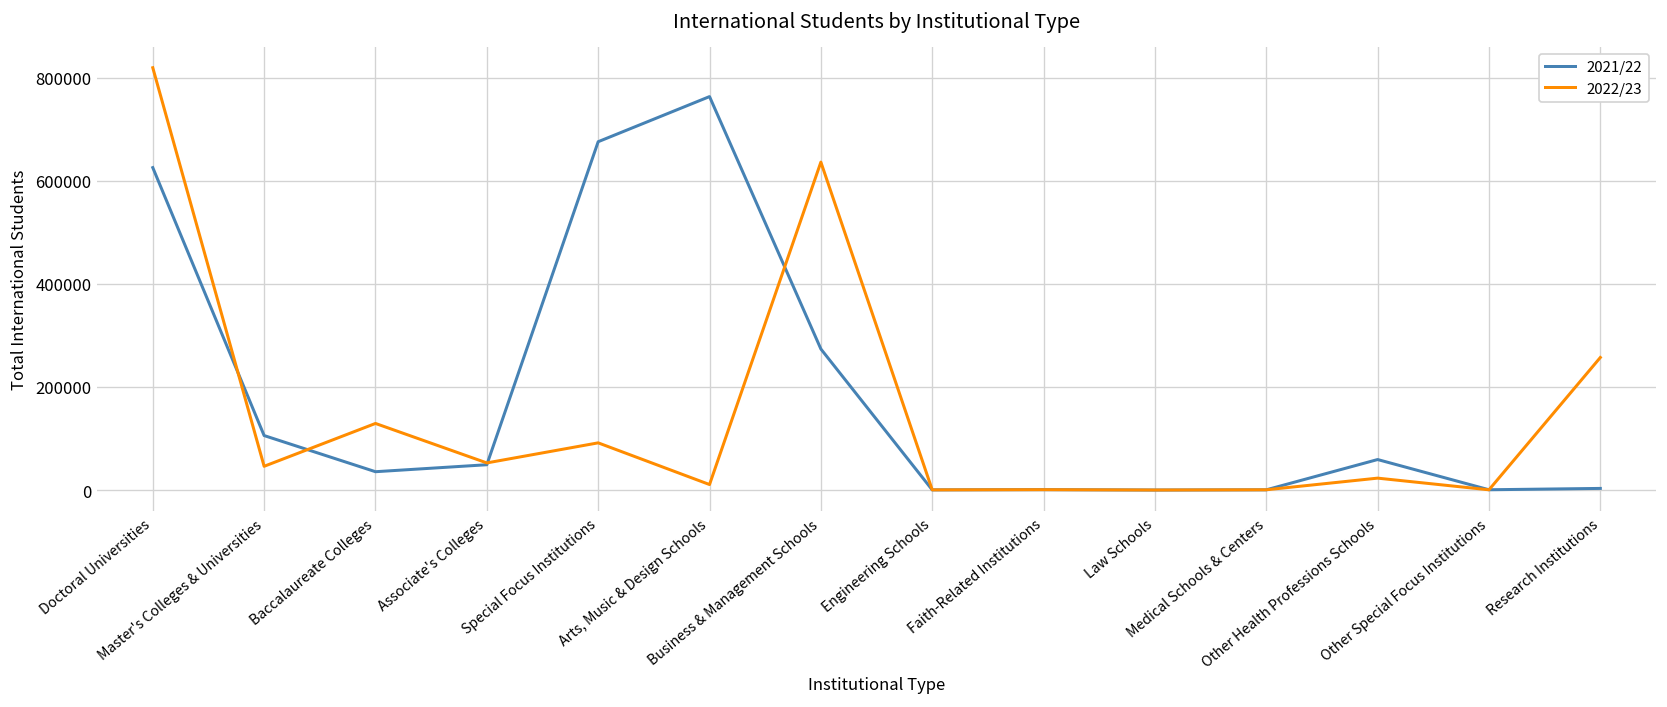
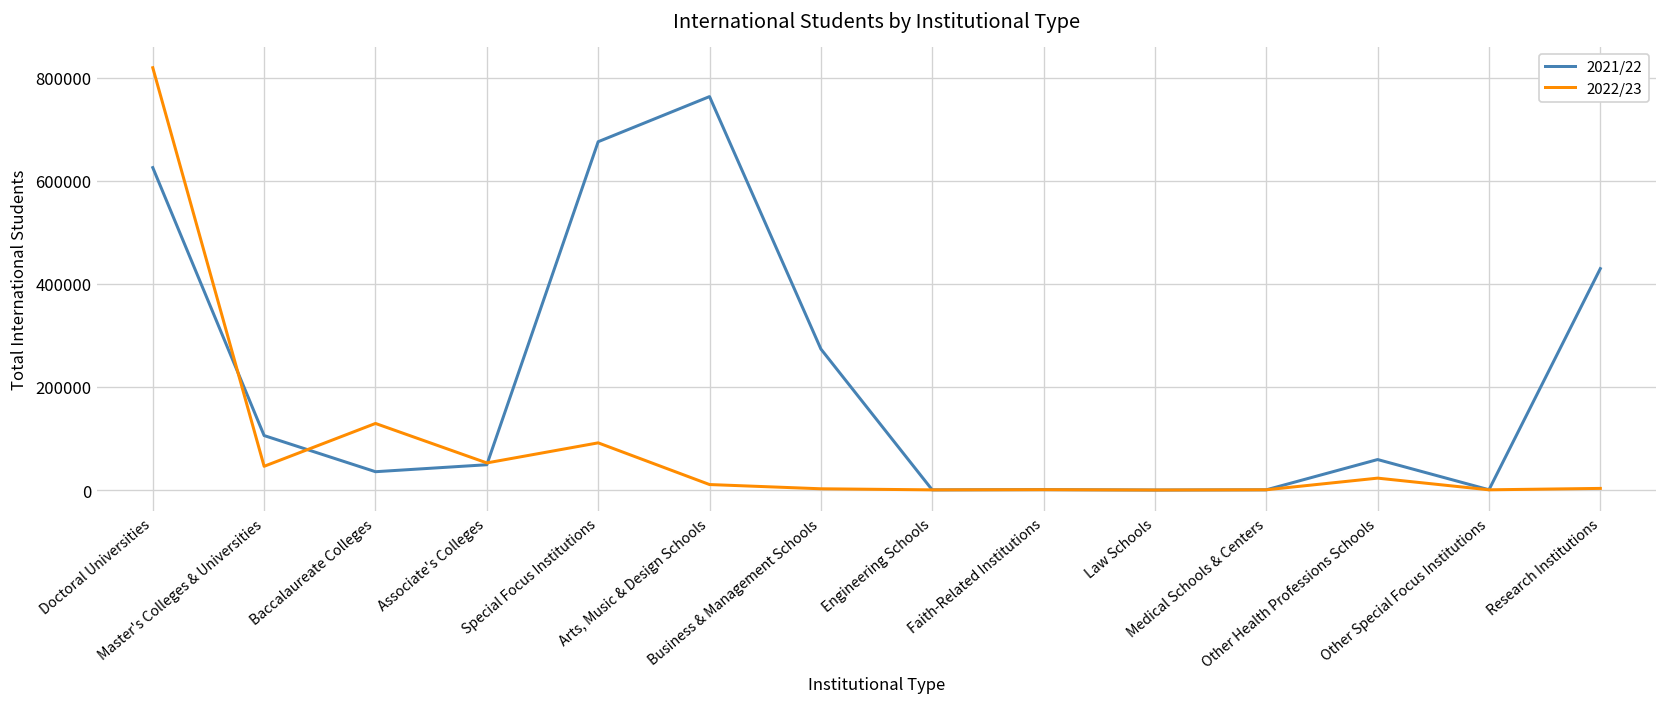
  {
    "2021/22": {
      "Doctoral Universities": 630000,
      "Master's Colleges & Universities": 110000,
      "Baccalaureate Colleges": 40000,
      "Special Focus Institutions": 680000,
      "Arts, Music & Design Schools": 760000,
      "Business & Management Schools": 270000,
      "Other Health Professions Schools": 60000,
-     "Research Institutions": 0
+     "Research Institutions": 430000
    },
    "2022/23": {
      "Doctoral Universities": 820000,
      "Master's Colleges & Universities": 50000,
      "Baccalaureate Colleges": 130000,
      "Special Focus Institutions": 90000,
      "Arts, Music & Design Schools": 10000,
-     "Business & Management Schools": 640000,
+     "Business & Management Schools": 0,
      "Other Health Professions Schools": 20000,
-     "Research Institutions": 260000
+     "Research Institutions": 0
    }
  }
